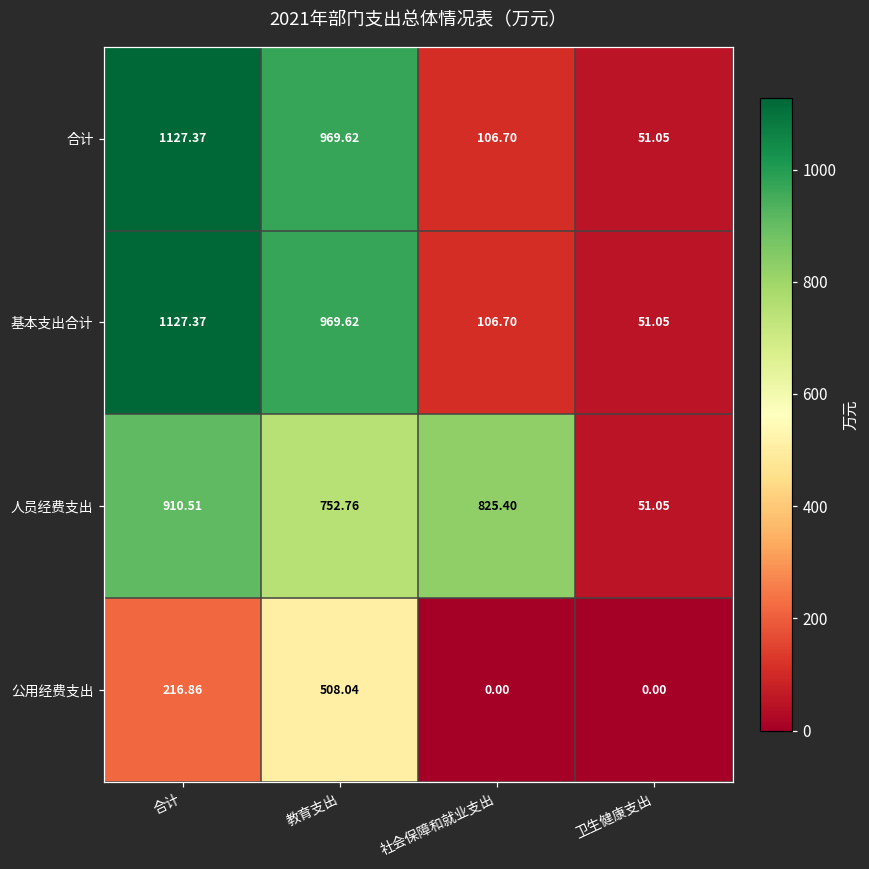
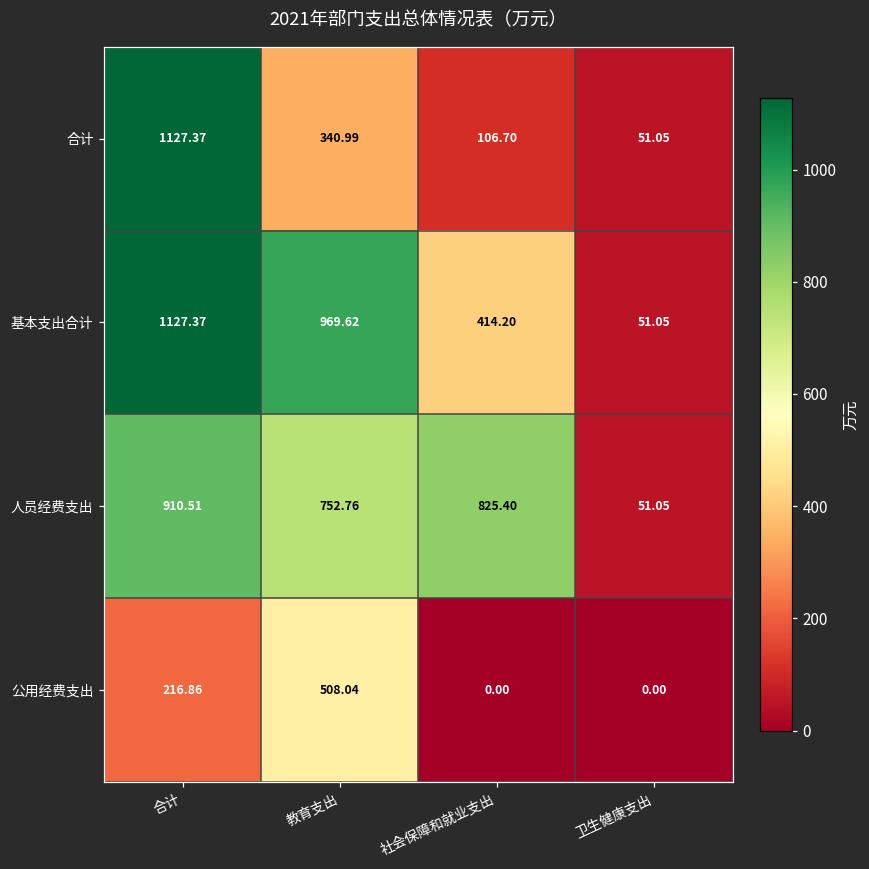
  {
    "合计": {
      "合计": 1127.37,
-     "教育支出": 969.62,
+     "教育支出": 340.99,
      "社会保障和就业支出": 106.70,
      "卫生健康支出": 51.05
    },
    "基本支出合计": {
      "合计": 1127.37,
      "教育支出": 969.62,
-     "社会保障和就业支出": 106.70,
+     "社会保障和就业支出": 414.20,
      "卫生健康支出": 51.05
    },
    "人员经费支出": {
      "合计": 910.51,
      "教育支出": 752.76,
      "社会保障和就业支出": 825.40,
      "卫生健康支出": 51.05
    },
    "公用经费支出": {
      "合计": 216.86,
      "教育支出": 508.04,
      "社会保障和就业支出": 0.00,
      "卫生健康支出": 0.00
    }
  }
